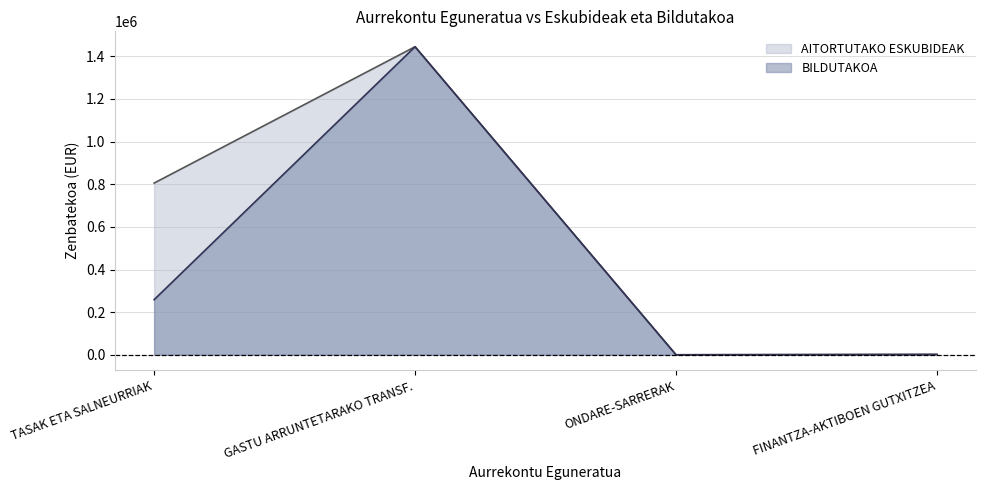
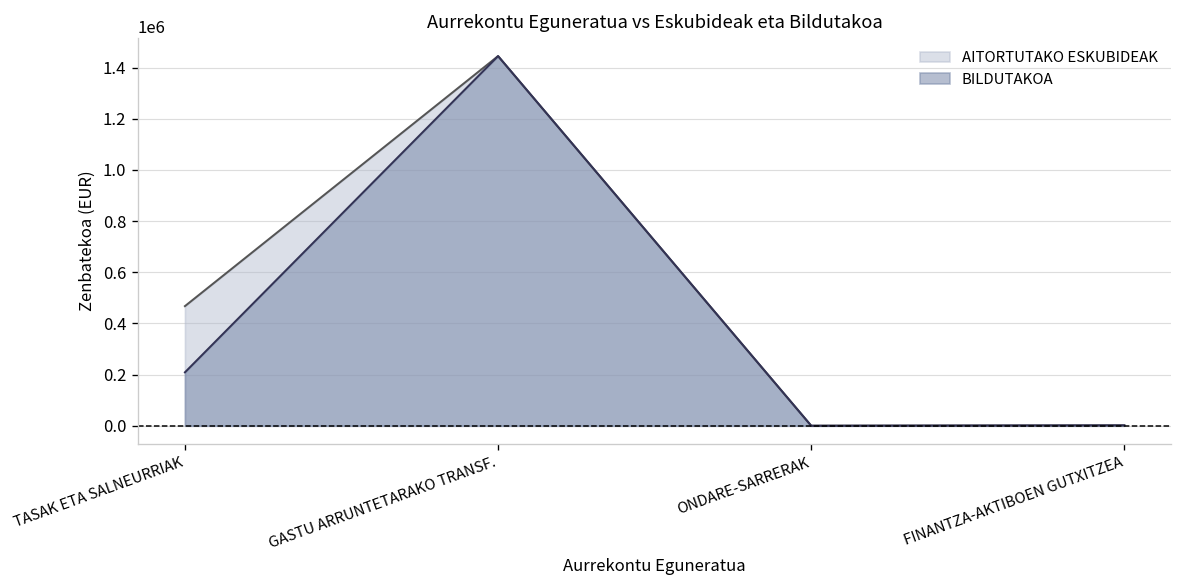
  {
    "AITORTUTAKO ESKUBIDEAK": {
-     "TASAK ETA SALNEURRIAK": 810000
+     "TASAK ETA SALNEURRIAK": 470000
    },
    "BILDUTAKOA": {
-     "TASAK ETA SALNEURRIAK": 260000
+     "TASAK ETA SALNEURRIAK": 210000
    }
  }
